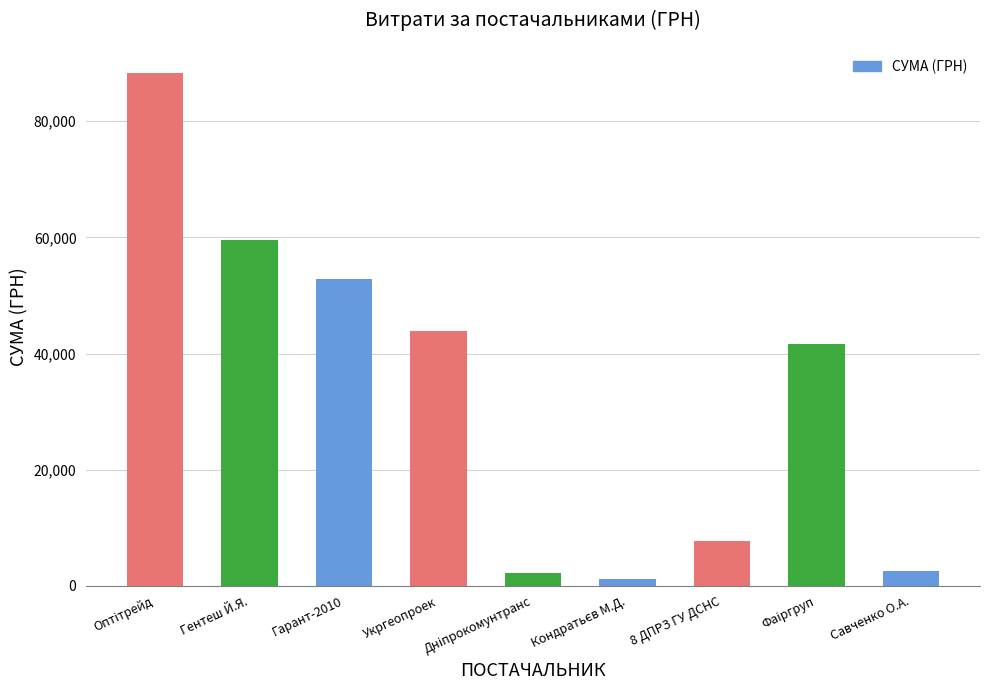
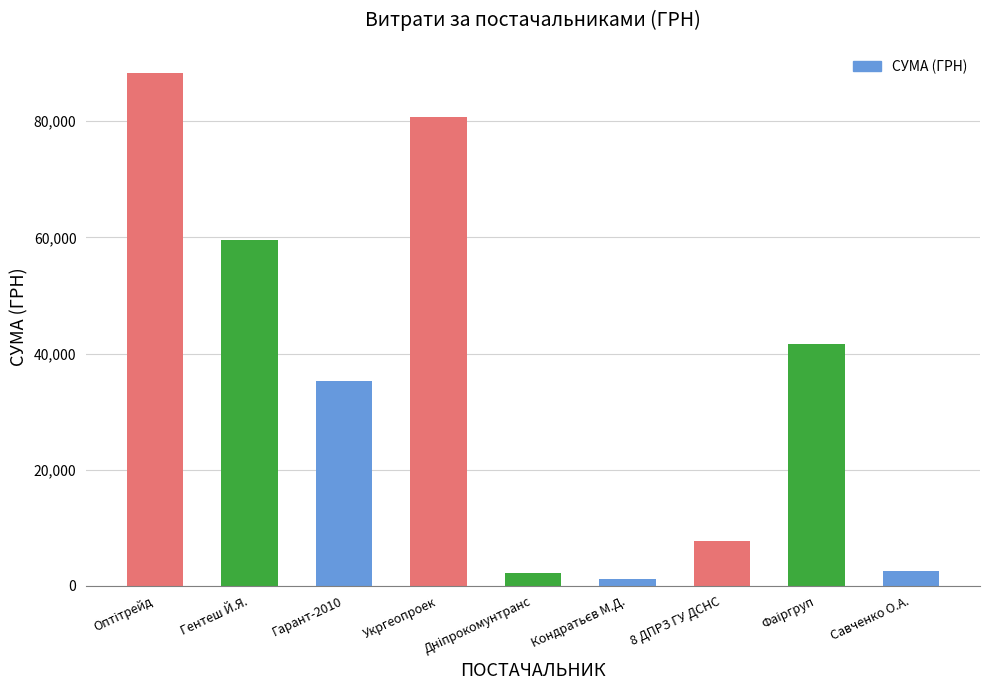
  {
    "Оптітрейд": "88,000",
    "Гентеш Й.Я.": "60,000",
-   "Гарант-2010": "53,000",
-   "Укргеопроек": "44,000",
+   "Гарант-2010": "35,000",
+   "Укргеопроек": "81,000",
    "Дніпрокомунтранс": "2,000",
    "Кондратьєв М.Д.": "1,000",
    "8 ДПРЗ ГУ ДСНС": "8,000",
    "Фаіргруп": "42,000",
    "Савченко О.А.": "3,000"
  }
